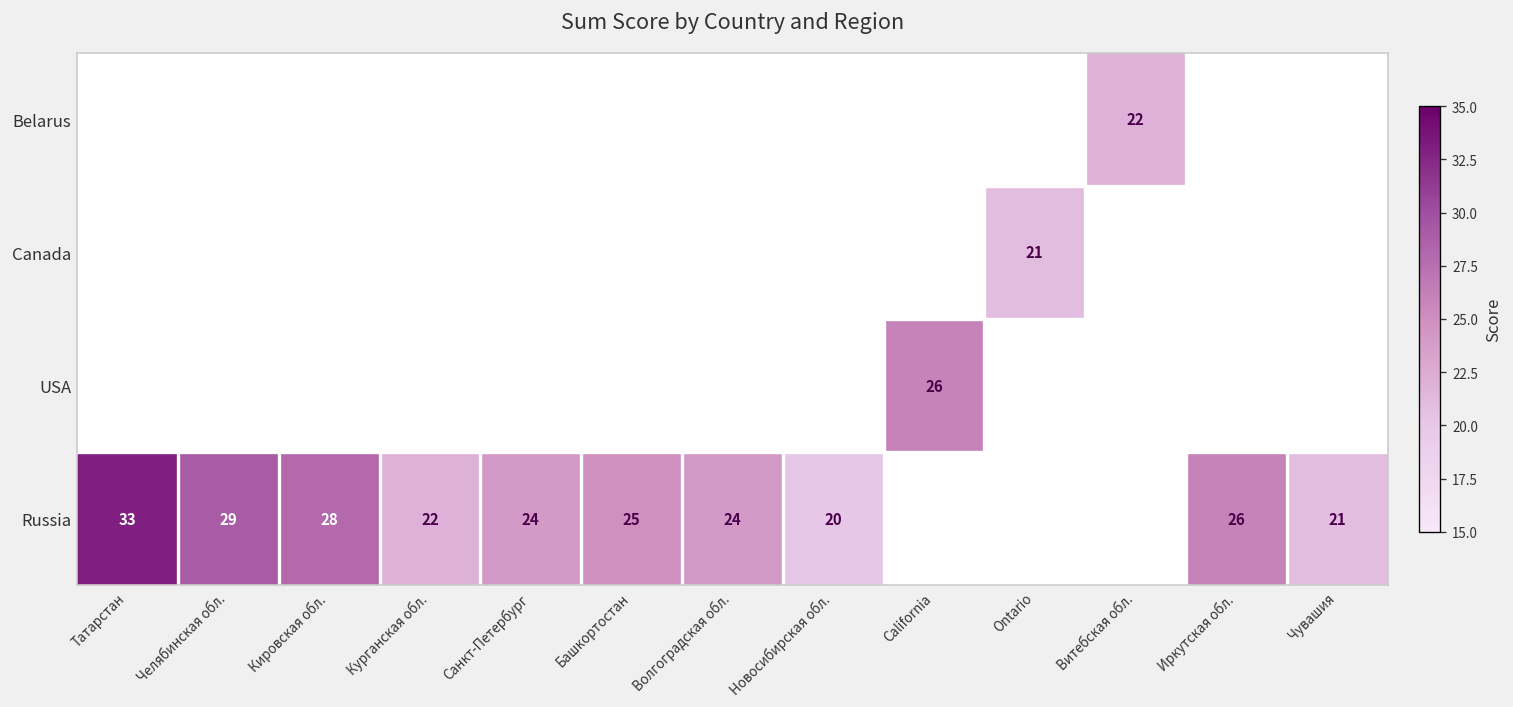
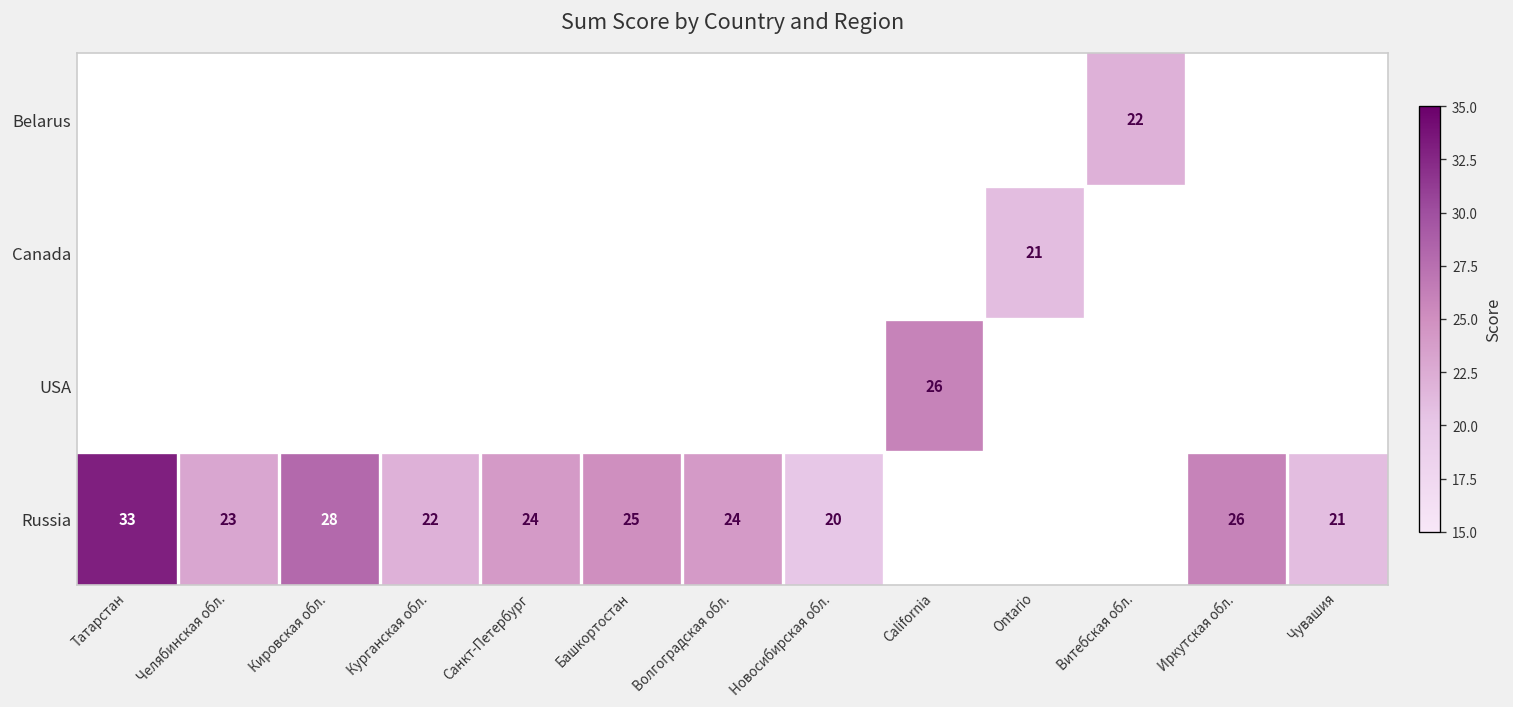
  {
    "Belarus": {
      "Витебская обл.": 22
    },
    "Canada": {
      "Ontario": 21
    },
    "USA": {
      "California": 26
    },
    "Russia": {
      "Татарстан": 33,
-     "Челябинская обл.": 29,
+     "Челябинская обл.": 23,
      "Кировская обл.": 28,
      "Курганская обл.": 22,
      "Санкт-Петербург": 24,
      "Башкортостан": 25,
      "Волгоградская обл.": 24,
      "Новосибирская обл.": 20,
      "Иркутская обл.": 26,
      "Чувашия": 21
    }
  }
